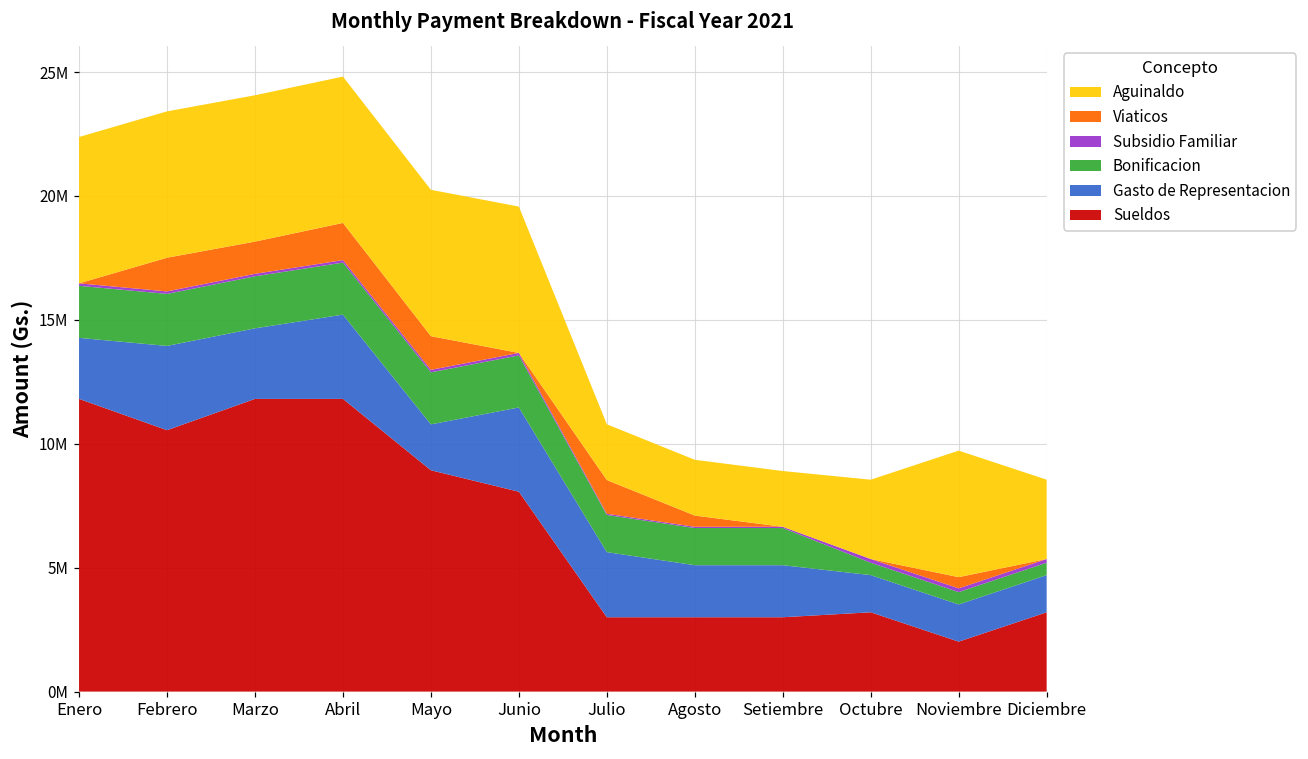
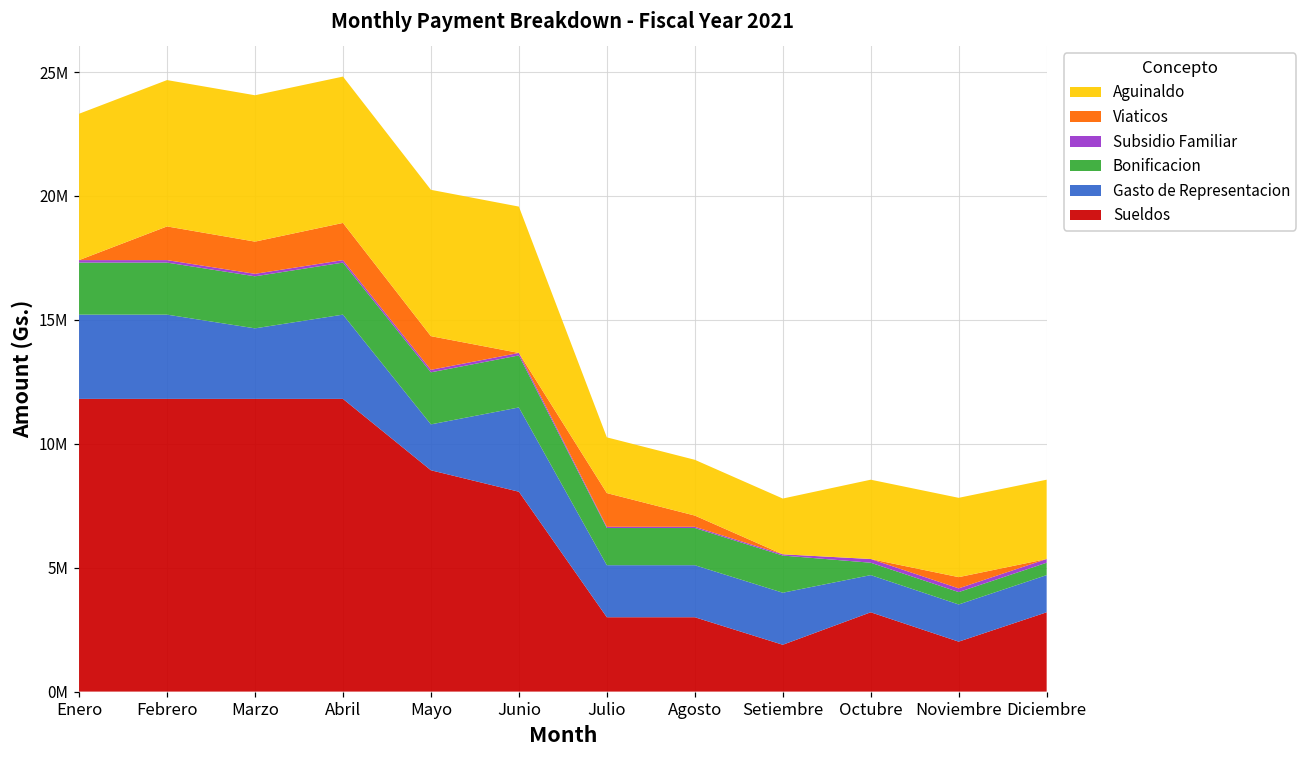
  {
    "Sueldos": {
      "Enero": 11800000,
-     "Febrero": 10500000,
+     "Febrero": 11800000,
      "Marzo": 11800000,
      "Abril": 11800000,
      "Mayo": 8900000,
      "Junio": 8100000,
      "Julio": 3000000,
      "Agosto": 3000000,
-     "Setiembre": 3000000,
+     "Setiembre": 1900000,
      "Octubre": 3200000,
      "Noviembre": 2000000,
      "Diciembre": 3200000
    },
    "Gasto de Representacion": {
-     "Enero": 2500000,
+     "Enero": 3400000,
      "Febrero": 3400000,
      "Marzo": 2800000,
      "Abril": 3400000,
      "Mayo": 1900000,
      "Junio": 3400000,
-     "Julio": 2600000,
+     "Julio": 2100000,
      "Agosto": 2100000,
      "Setiembre": 2100000,
      "Octubre": 1500000,
      "Noviembre": 1500000,
      "Diciembre": 1500000
    },
    "Bonificacion": {
      "Octubre": 500000,
      "Noviembre": 500000,
      "Diciembre": 500000
    },
    "Subsidio Familiar": {
      "Noviembre": 200000
    },
    "Viaticos": {
      "Febrero": 1400000,
      "Marzo": 1300000,
      "Abril": 1500000,
      "Mayo": 1400000,
      "Julio": 1400000,
      "Agosto": 500000,
      "Noviembre": 500000
    },
    "Aguinaldo": {
      "Enero": 5900000,
      "Febrero": 5900000,
      "Marzo": 5900000,
      "Abril": 5900000,
      "Mayo": 5900000,
      "Junio": 5900000,
      "Julio": 2300000,
      "Agosto": 2300000,
      "Setiembre": 2300000,
      "Octubre": 3200000,
-     "Noviembre": 5100000,
+     "Noviembre": 3200000,
      "Diciembre": 3200000
    }
  }
